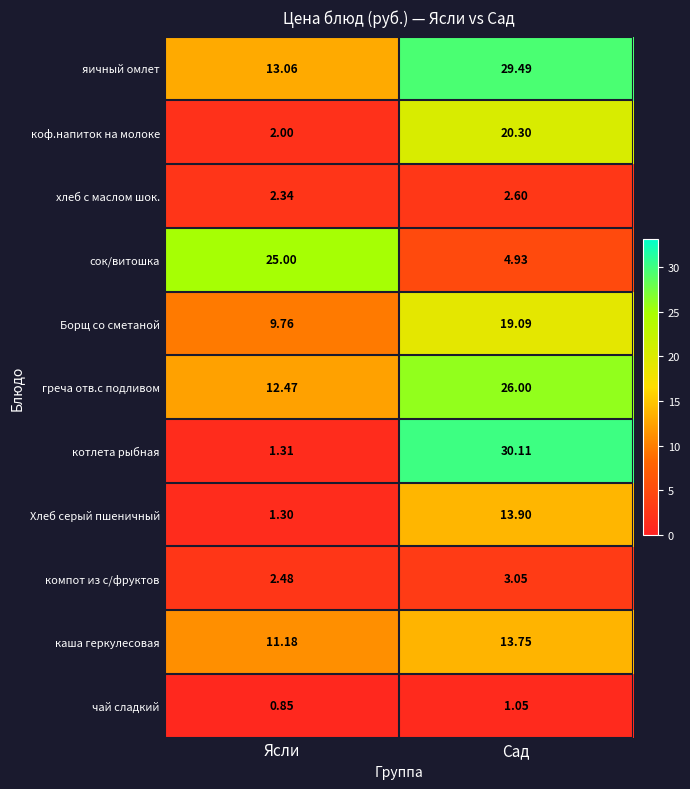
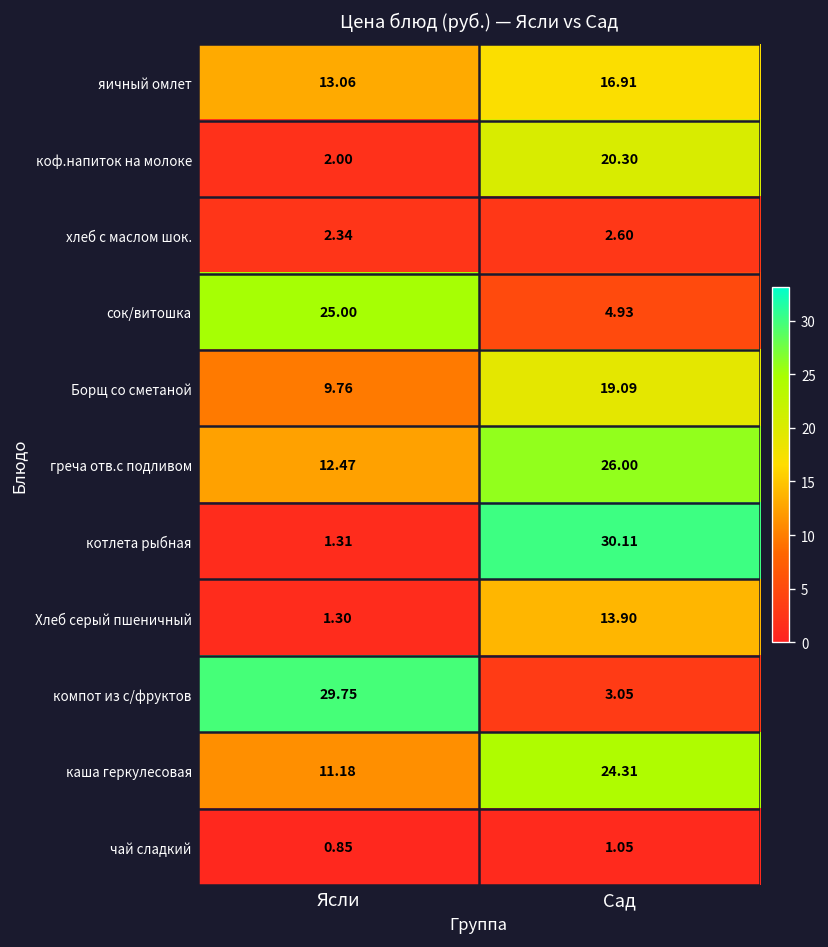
  {
    "яичный омлет": {
      "Ясли": 13.06,
-     "Сад": 29.49
+     "Сад": 16.91
    },
    "коф.напиток на молоке": {
      "Ясли": 2.00,
      "Сад": 20.30
    },
    "хлеб с маслом шок.": {
      "Ясли": 2.34,
      "Сад": 2.60
    },
    "сок/витошка": {
      "Ясли": 25.00,
      "Сад": 4.93
    },
    "Борщ со сметаной": {
      "Ясли": 9.76,
      "Сад": 19.09
    },
    "греча отв.с подливом": {
      "Ясли": 12.47,
      "Сад": 26.00
    },
    "котлета рыбная": {
      "Ясли": 1.31,
      "Сад": 30.11
    },
    "Хлеб серый пшеничный": {
      "Ясли": 1.30,
      "Сад": 13.90
    },
    "компот из с/фруктов": {
-     "Ясли": 2.48,
+     "Ясли": 29.75,
      "Сад": 3.05
    },
    "каша геркулесовая": {
      "Ясли": 11.18,
-     "Сад": 13.75
+     "Сад": 24.31
    },
    "чай сладкий": {
      "Ясли": 0.85,
      "Сад": 1.05
    }
  }
